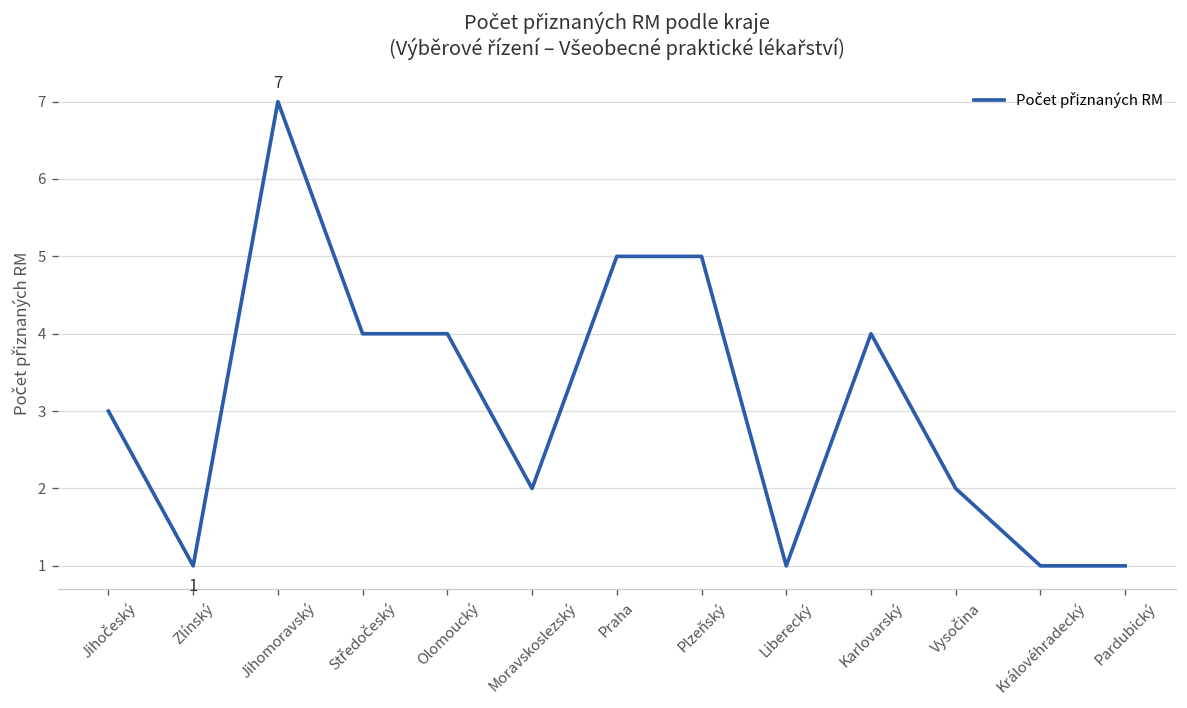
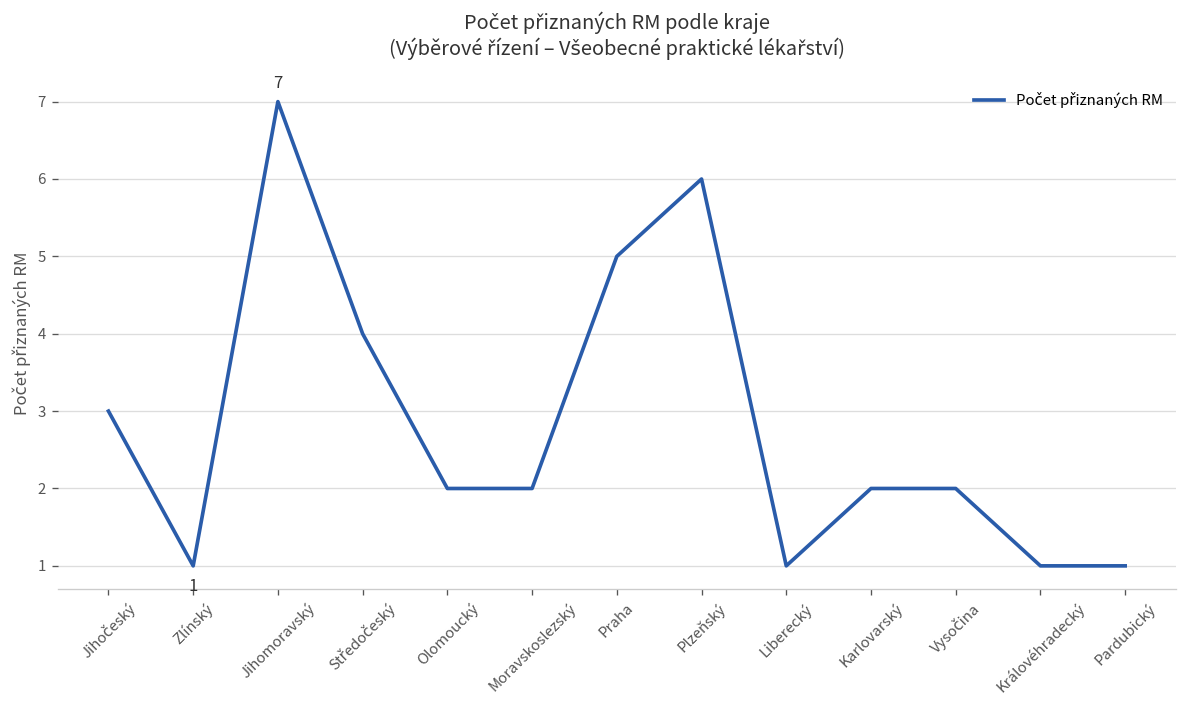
  {
    "Jihočeský": 3,
    "Středočeský": 4,
-   "Olomoucký": 4,
+   "Olomoucký": 2,
    "Moravskoslezský": 2,
    "Praha": 5,
-   "Plzeňský": 5,
+   "Plzeňský": 6,
    "Liberecký": 1,
-   "Karlovarský": 4,
+   "Karlovarský": 2,
    "Vysočina": 2,
    "Královéhradecký": 1,
    "Pardubický": 1
  }
